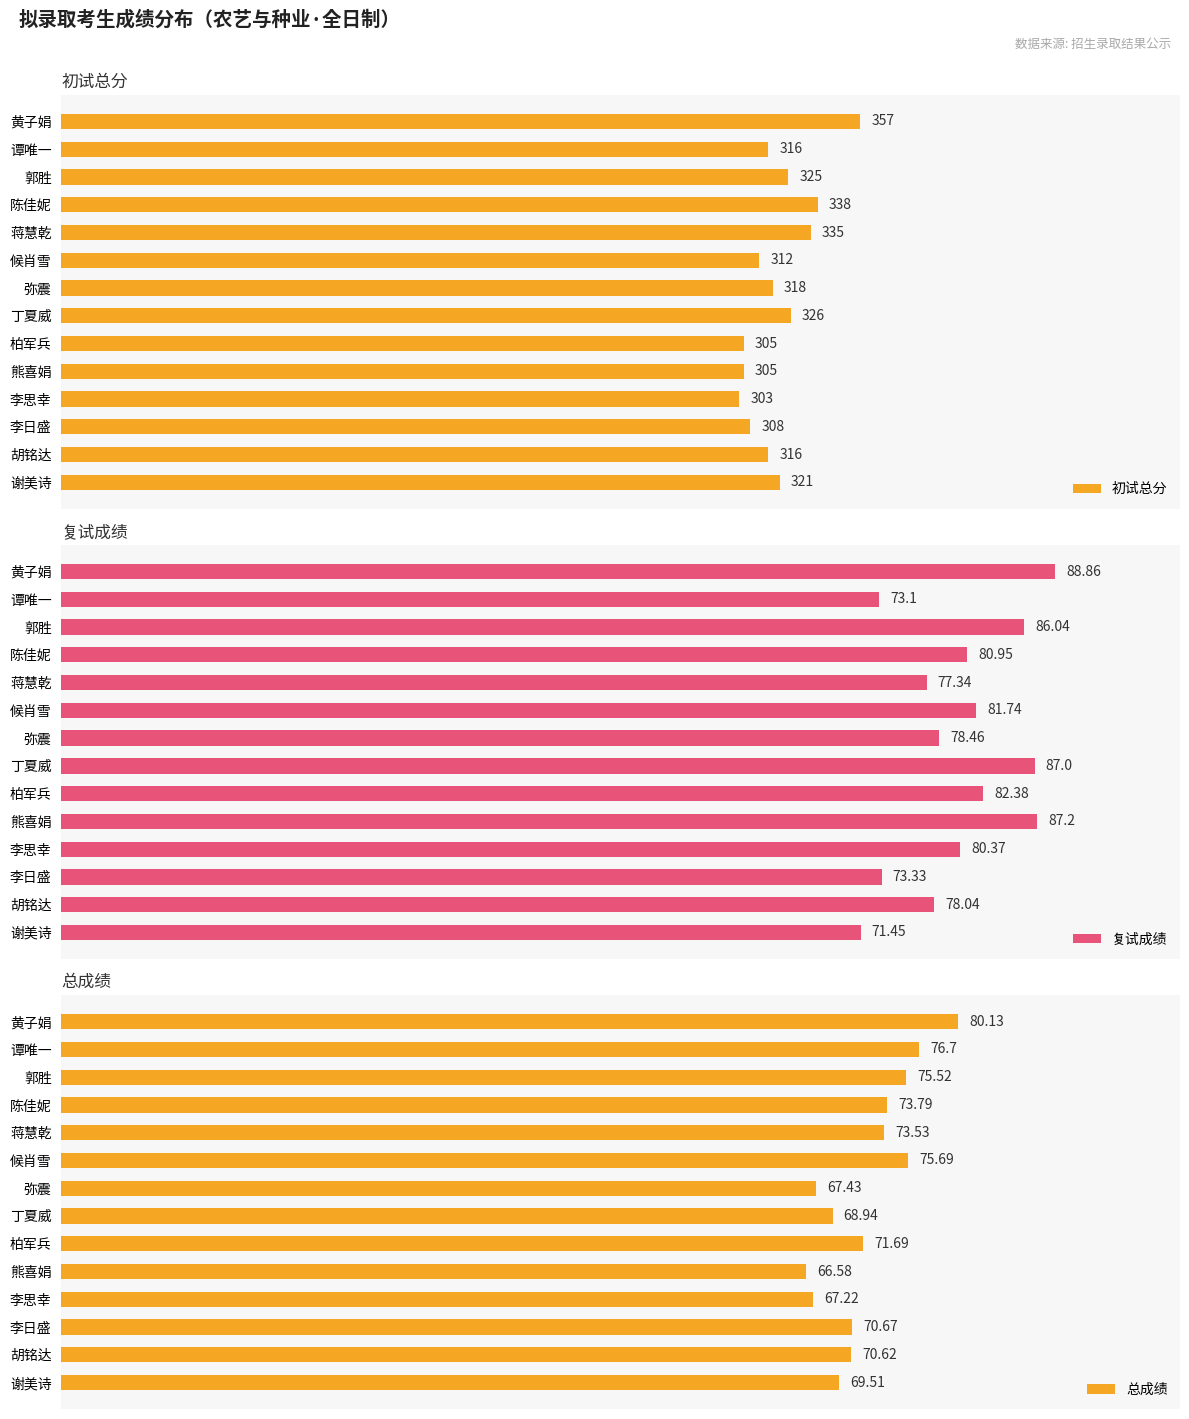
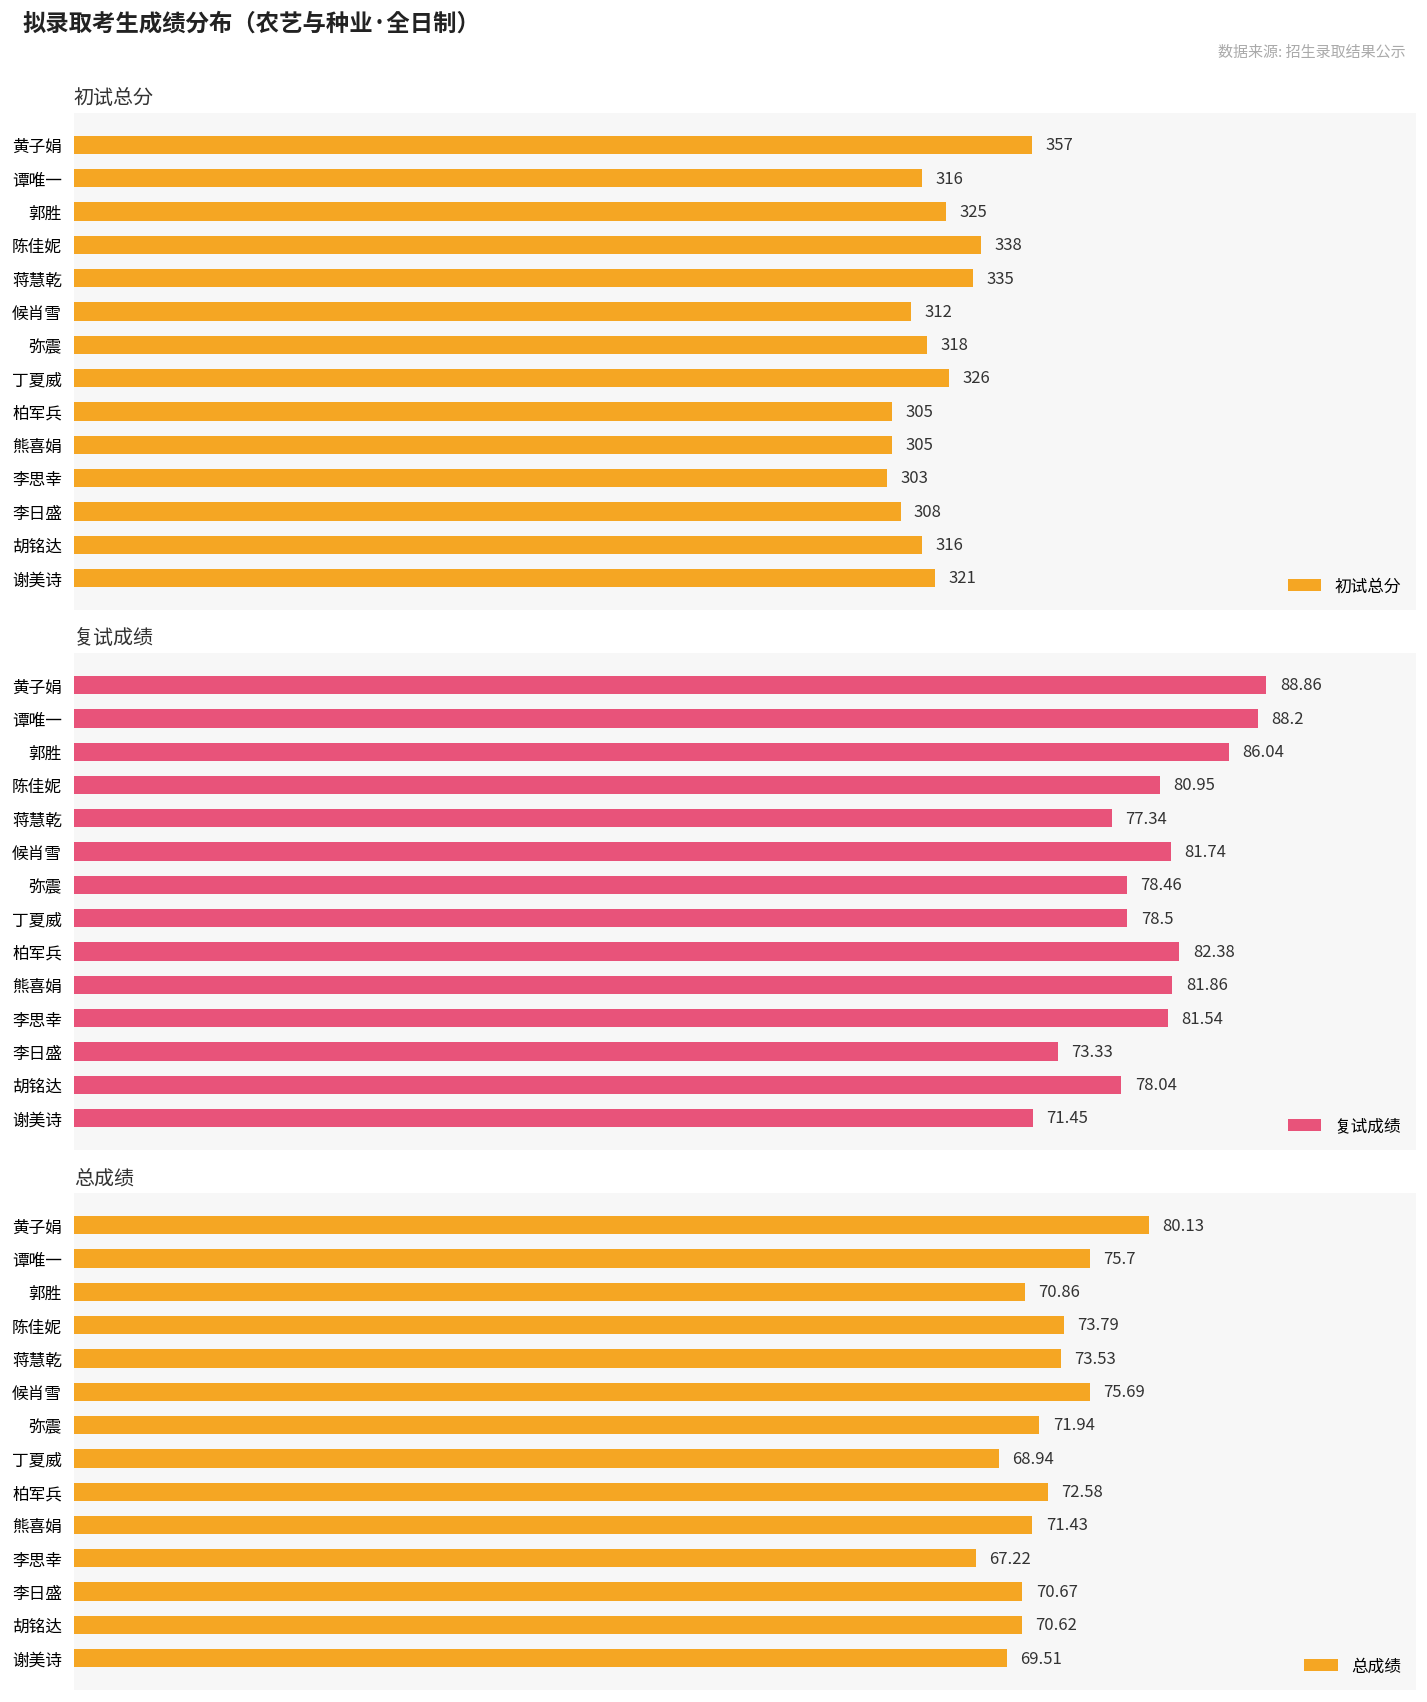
  {
    "复试成绩": {
      "黄子娟": 88.86,
-     "谭唯一": 73.1,
+     "谭唯一": 88.2,
      "郭胜": 86.04,
      "陈佳妮": 80.95,
      "蒋慧乾": 77.34,
      "候肖雪": 81.74,
      "弥震": 78.46,
-     "丁夏威": 87.0,
+     "丁夏威": 78.5,
      "柏军兵": 82.38,
-     "熊喜娟": 87.2,
-     "李思幸": 80.37,
+     "熊喜娟": 81.86,
+     "李思幸": 81.54,
      "李日盛": 73.33,
      "胡铭达": 78.04,
      "谢美诗": 71.45
    },
    "总成绩": {
      "黄子娟": 80.13,
-     "谭唯一": 76.7,
-     "郭胜": 75.52,
+     "谭唯一": 75.7,
+     "郭胜": 70.86,
      "陈佳妮": 73.79,
      "蒋慧乾": 73.53,
      "候肖雪": 75.69,
-     "弥震": 67.43,
+     "弥震": 71.94,
      "丁夏威": 68.94,
-     "柏军兵": 71.69,
-     "熊喜娟": 66.58,
+     "柏军兵": 72.58,
+     "熊喜娟": 71.43,
      "李思幸": 67.22,
      "李日盛": 70.67,
      "胡铭达": 70.62,
      "谢美诗": 69.51
    }
  }
